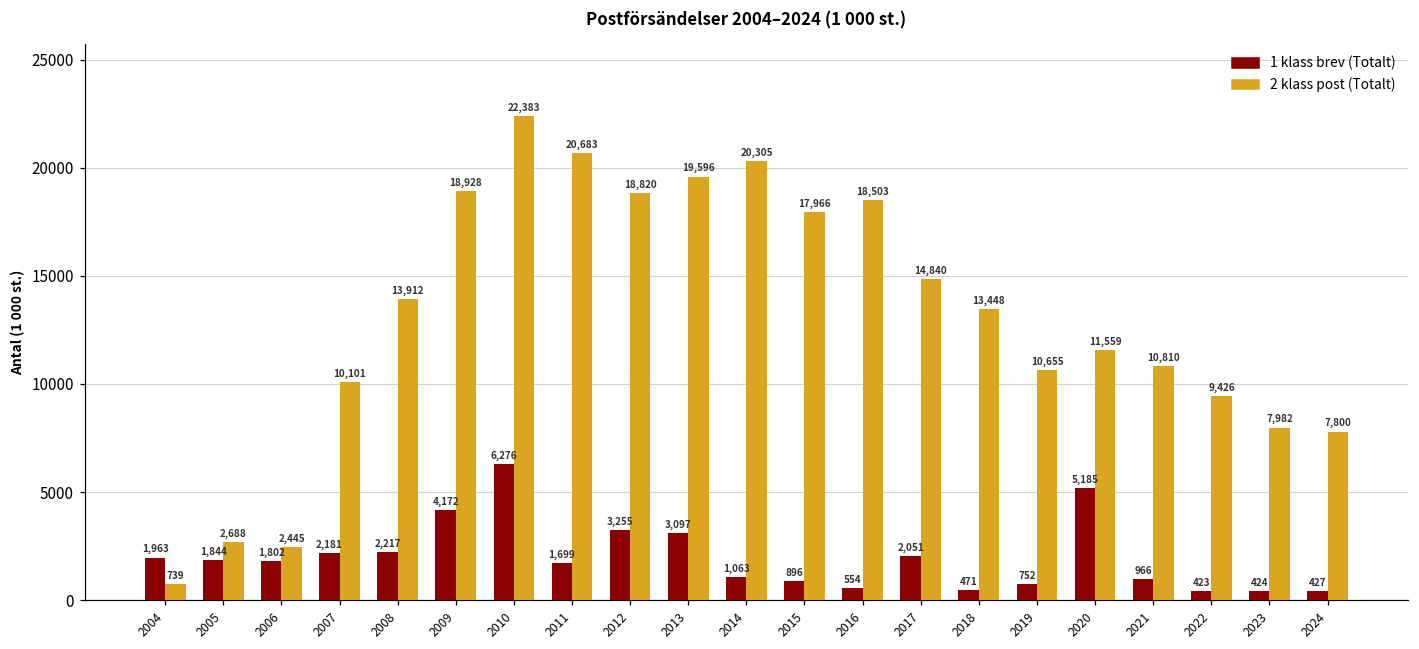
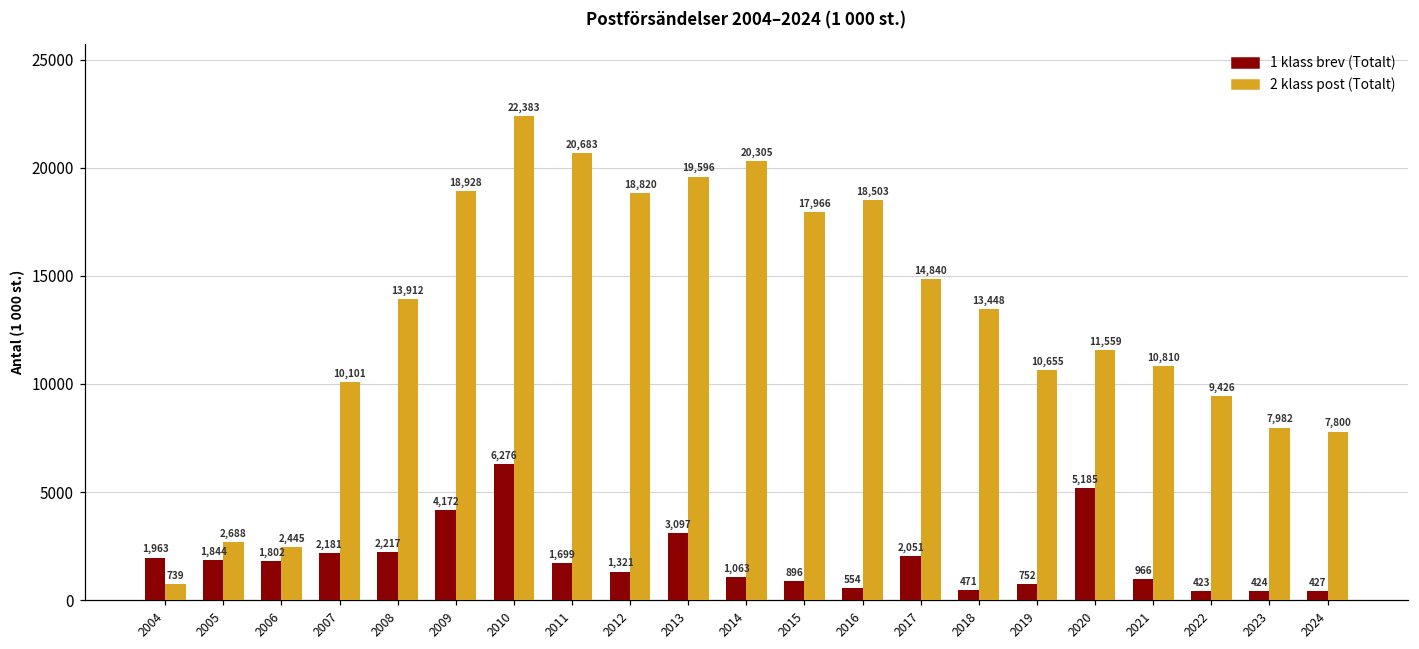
  {
    "1 klass brev (Totalt)": {
      "2004": "1,963",
      "2005": "1,844",
      "2006": "1,802",
      "2007": "2,181",
      "2008": "2,217",
      "2009": "4,172",
      "2010": "6,276",
      "2011": "1,699",
-     "2012": "3,255",
+     "2012": "1,321",
      "2013": "3,097",
      "2014": "1,063",
      "2015": "896",
      "2016": "554",
      "2017": "2,051",
      "2018": "471",
      "2019": "752",
      "2020": "5,185",
      "2021": "966",
      "2022": "423",
      "2023": "424",
      "2024": "427"
    },
    "2 klass post (Totalt)": {
      "2004": "739",
      "2005": "2,688",
      "2006": "2,445",
      "2007": "10,101",
      "2008": "13,912",
      "2009": "18,928",
      "2010": "22,383",
      "2011": "20,683",
      "2012": "18,820",
      "2013": "19,596",
      "2014": "20,305",
      "2015": "17,966",
      "2016": "18,503",
      "2017": "14,840",
      "2018": "13,448",
      "2019": "10,655",
      "2020": "11,559",
      "2021": "10,810",
      "2022": "9,426",
      "2023": "7,982",
      "2024": "7,800"
    }
  }
